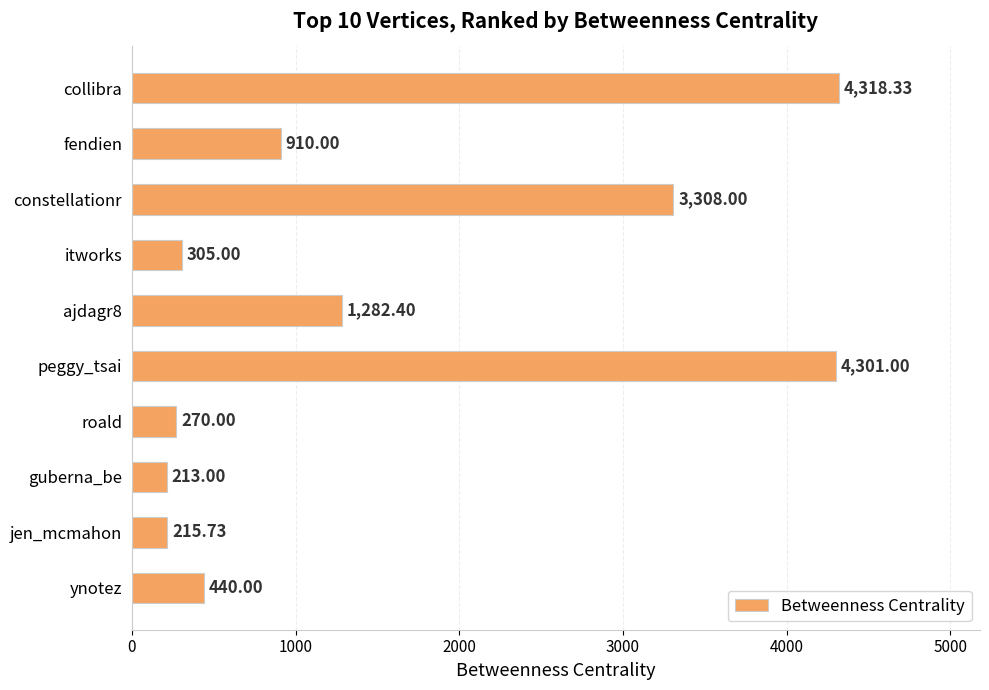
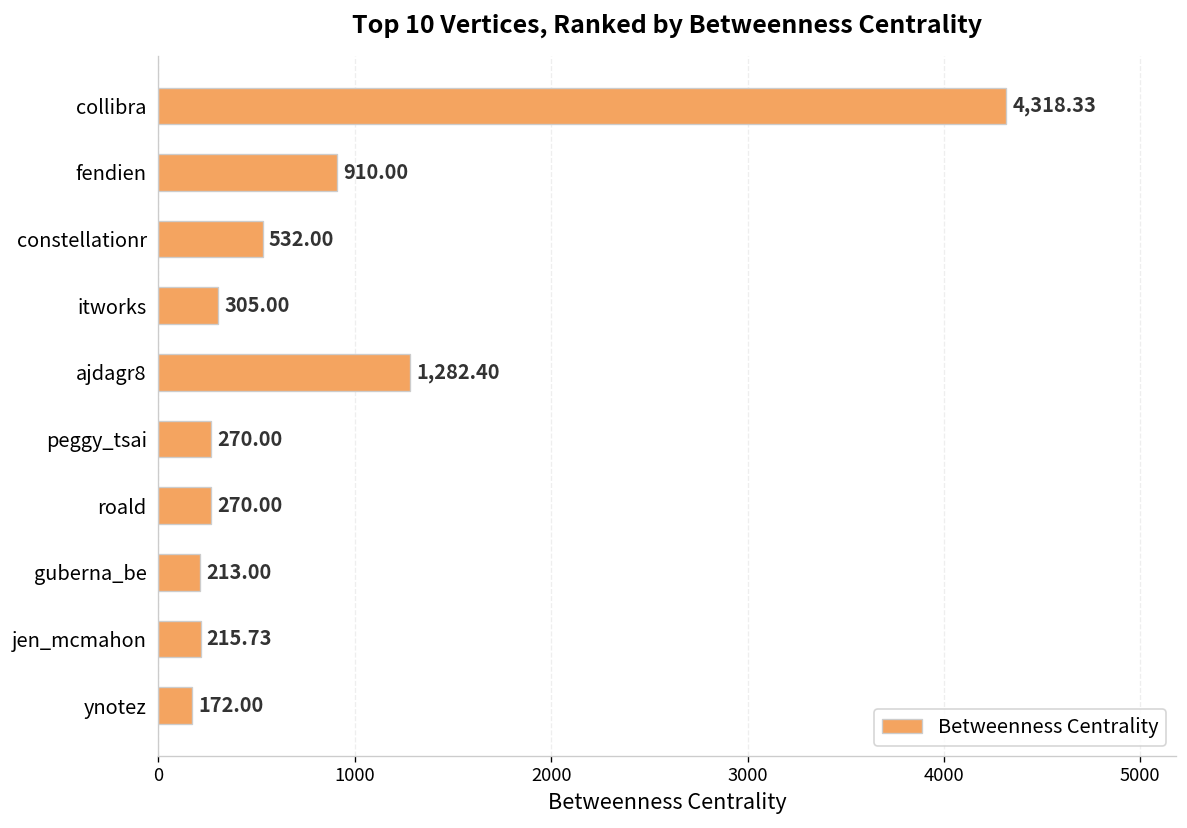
  {
    "collibra": "4,318.33",
    "fendien": "910.00",
-   "constellationr": "3,308.00",
+   "constellationr": "532.00",
    "itworks": "305.00",
    "ajdagr8": "1,282.40",
-   "peggy_tsai": "4,301.00",
+   "peggy_tsai": "270.00",
    "roald": "270.00",
    "guberna_be": "213.00",
    "jen_mcmahon": "215.73",
-   "ynotez": "440.00"
+   "ynotez": "172.00"
  }
